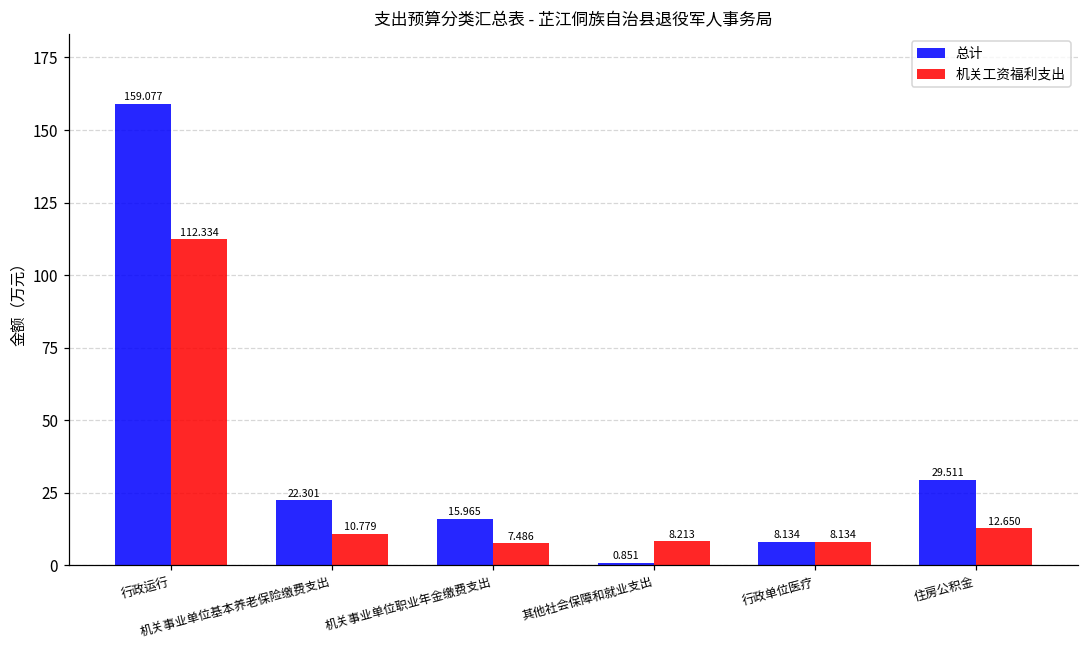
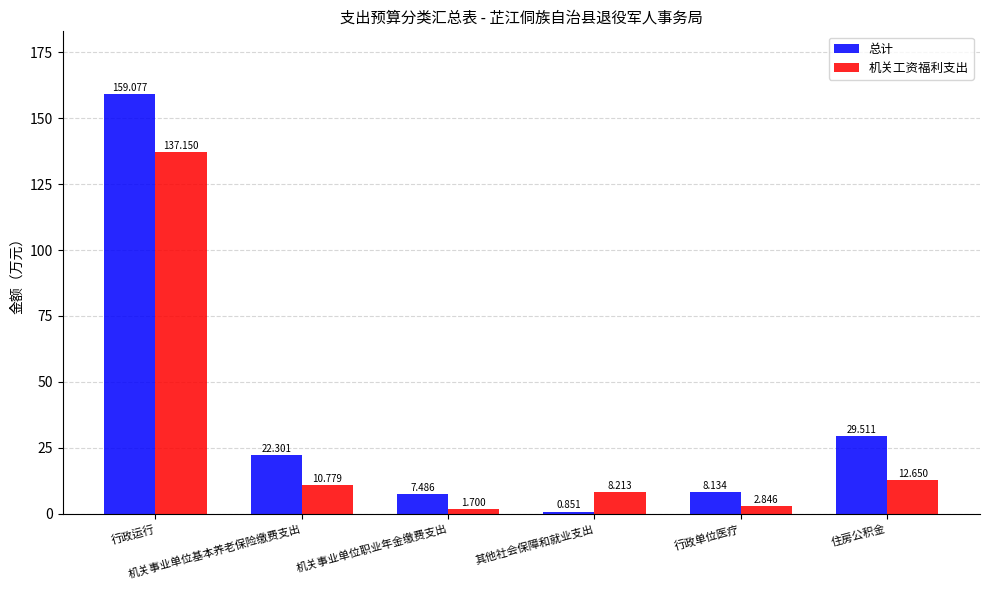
  {
    "总计": {
      "行政运行": 159.077,
      "机关事业单位基本养老保险缴费支出": 22.301,
-     "机关事业单位职业年金缴费支出": 15.965,
+     "机关事业单位职业年金缴费支出": 7.486,
      "其他社会保障和就业支出": 0.851,
      "行政单位医疗": 8.134,
      "住房公积金": 29.511
    },
    "机关工资福利支出": {
-     "行政运行": 112.334,
+     "行政运行": 137.150,
      "机关事业单位基本养老保险缴费支出": 10.779,
-     "机关事业单位职业年金缴费支出": 7.486,
+     "机关事业单位职业年金缴费支出": 1.700,
      "其他社会保障和就业支出": 8.213,
-     "行政单位医疗": 8.134,
+     "行政单位医疗": 2.846,
      "住房公积金": 12.650
    }
  }
